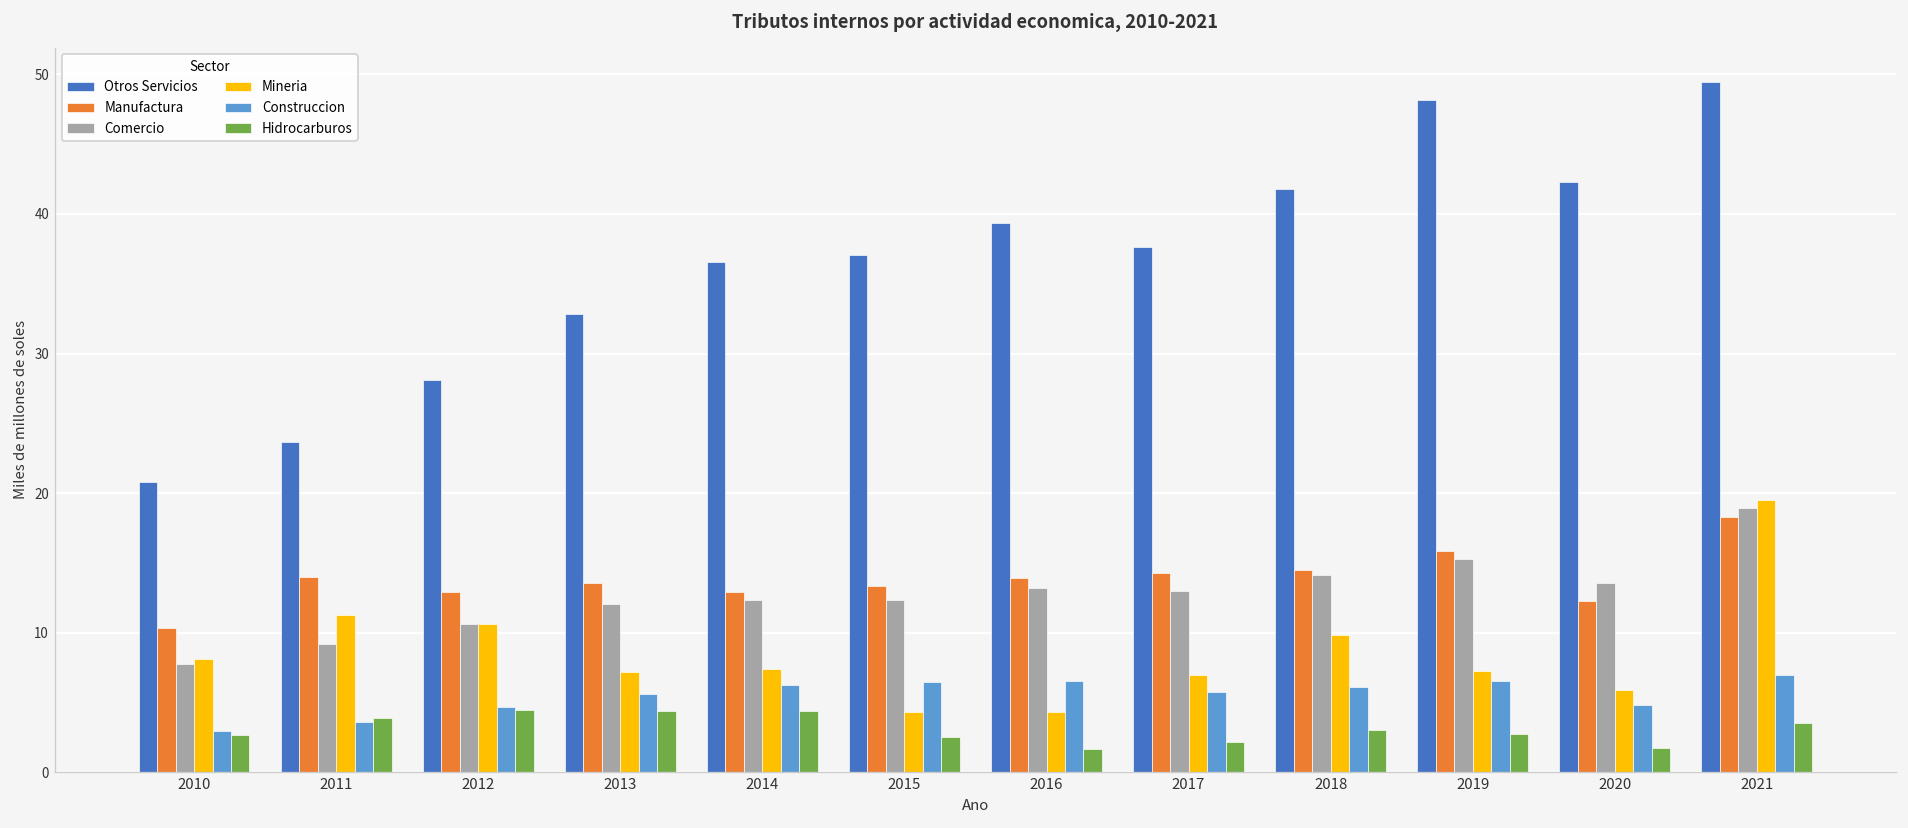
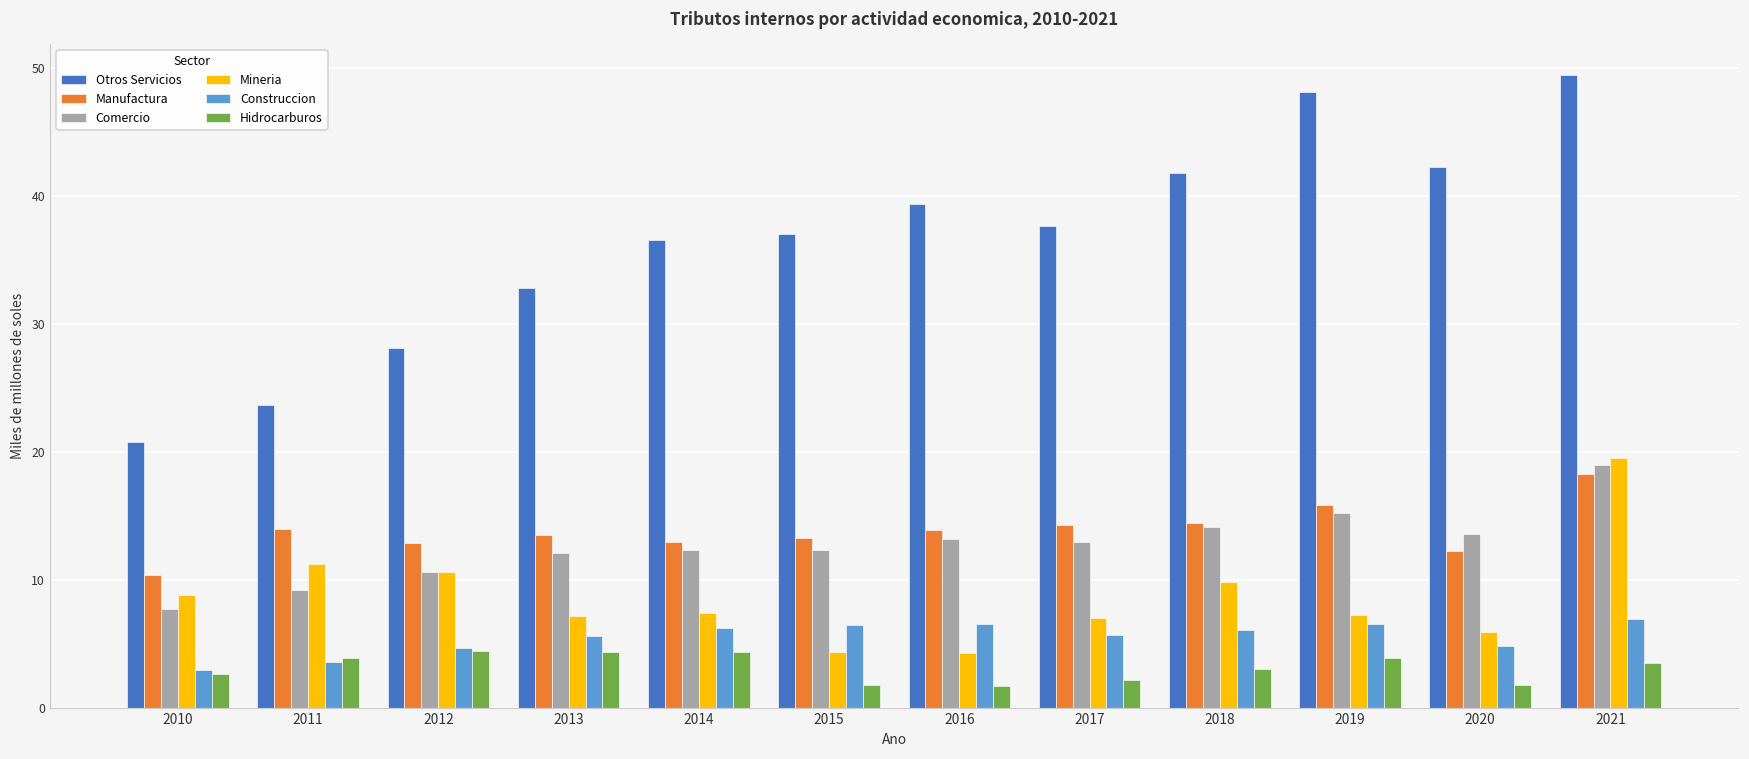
  {
    "Manufactura": {
      "2010": 10.4,
      "2011": 14.0,
      "2012": 12.9,
      "2013": 13.5,
      "2014": 12.9,
      "2015": 13.3,
      "2016": 13.9,
      "2017": 14.3,
      "2018": 14.5,
      "2019": 15.8,
      "2020": 12.3,
      "2021": 18.3
    },
    "Comercio": {
      "2010": 7.7,
      "2011": 9.2,
      "2012": 10.6,
      "2013": 12.1,
      "2014": 12.3,
      "2015": 12.3,
      "2016": 13.2,
      "2017": 13.0,
      "2018": 14.1,
      "2019": 15.3,
      "2020": 13.6,
      "2021": 18.9
    },
    "Mineria": {
-     "2010": 8.1,
+     "2010": 8.9,
      "2011": 11.3,
      "2012": 10.6,
      "2013": 7.2,
      "2014": 7.4,
      "2015": 4.3,
      "2016": 4.3,
      "2017": 7.0,
      "2018": 9.8,
      "2019": 7.3,
      "2020": 5.9,
      "2021": 19.5
    },
    "Hidrocarburos": {
      "2010": 2.7,
      "2011": 3.9,
      "2012": 4.4,
      "2013": 4.4,
      "2014": 4.4,
-     "2015": 2.5,
+     "2015": 1.8,
      "2016": 1.7,
      "2017": 2.1,
      "2018": 3.0,
-     "2019": 2.8,
+     "2019": 3.9,
      "2020": 1.8,
      "2021": 3.5
    }
  }
